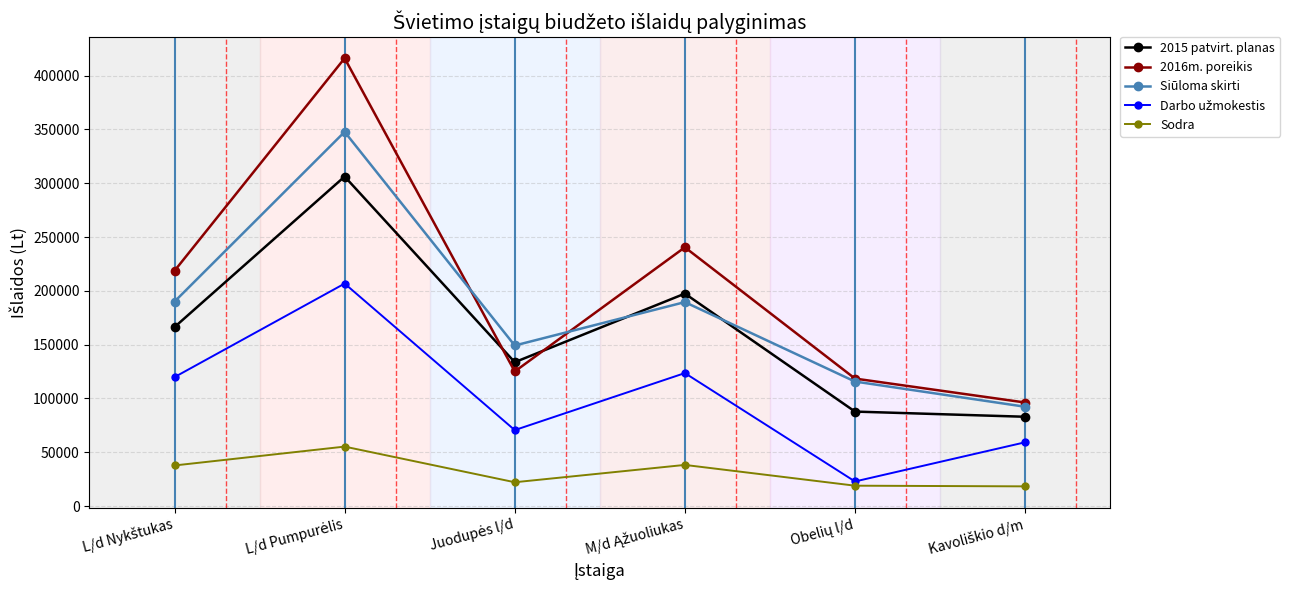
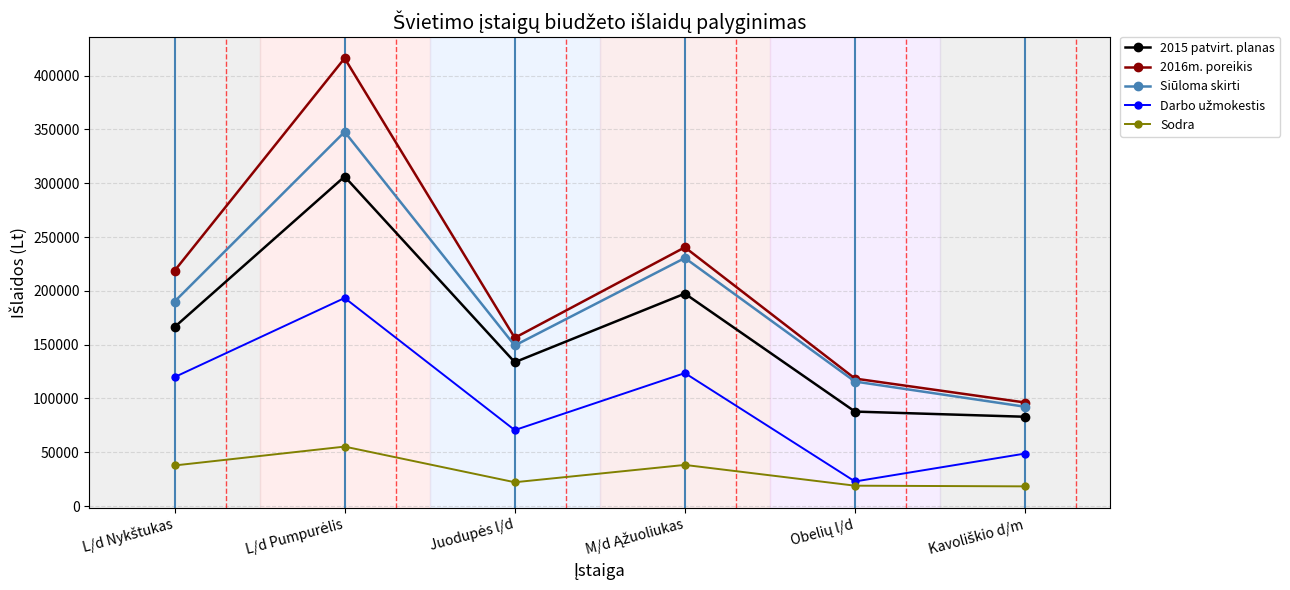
  {
    "2015 patvirt. planas": {
      "L/d Nykštukas": 166000,
      "L/d Pumpurėlis": 306000,
      "Juodupės l/d": 134000,
      "M/d Ąžuoliukas": 197000,
      "Obelių l/d": 88000,
      "Kavoliškio d/m": 83000
    },
    "2016m. poreikis": {
      "L/d Nykštukas": 219000,
      "L/d Pumpurėlis": 416000,
-     "Juodupės l/d": 125000,
+     "Juodupės l/d": 156000,
      "M/d Ąžuoliukas": 240000,
      "Obelių l/d": 119000,
      "Kavoliškio d/m": 96000
    },
    "Siūloma skirti": {
      "L/d Nykštukas": 190000,
      "L/d Pumpurėlis": 348000,
      "Juodupės l/d": 149000,
-     "M/d Ąžuoliukas": 190000,
+     "M/d Ąžuoliukas": 231000,
      "Obelių l/d": 116000,
      "Kavoliškio d/m": 92000
    },
    "Darbo užmokestis": {
      "L/d Nykštukas": 120000,
-     "L/d Pumpurėlis": 207000,
+     "L/d Pumpurėlis": 193000,
      "Juodupės l/d": 71000,
      "M/d Ąžuoliukas": 124000,
      "Obelių l/d": 23000,
-     "Kavoliškio d/m": 59000
+     "Kavoliškio d/m": 49000
    },
    "Sodra": {
      "L/d Nykštukas": 38000,
      "L/d Pumpurėlis": 55000,
      "Juodupės l/d": 22000,
      "M/d Ąžuoliukas": 38000,
      "Obelių l/d": 19000,
      "Kavoliškio d/m": 18000
    }
  }
